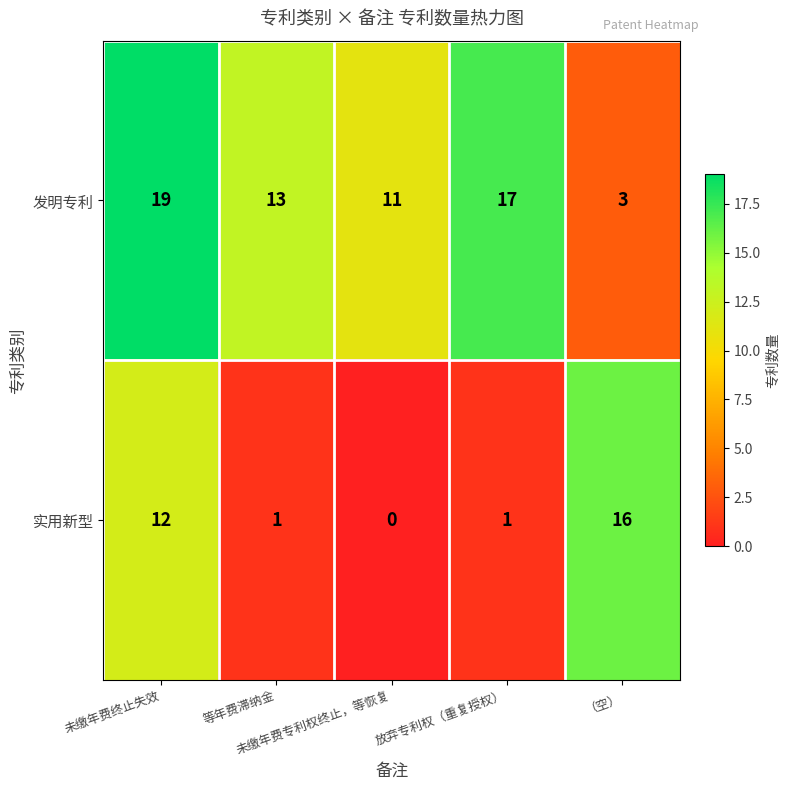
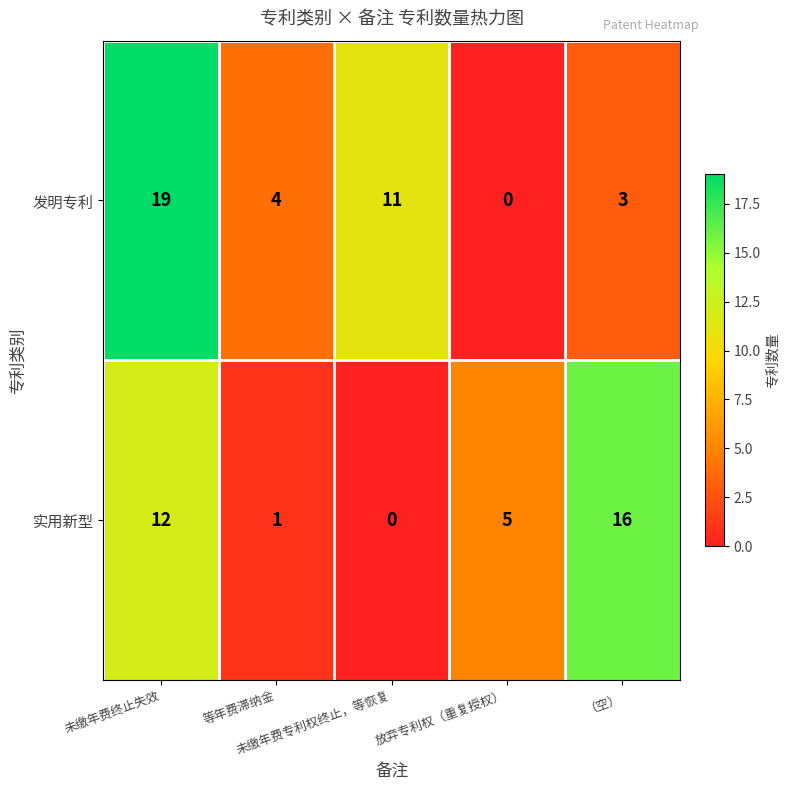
  {
    "发明专利": {
      "未缴年费终止失效": 19,
-     "等年费滞纳金": 13,
+     "等年费滞纳金": 4,
      "未缴年费专利权终止，等恢复": 11,
-     "放弃专利权（重复授权）": 17,
+     "放弃专利权（重复授权）": 0,
      "（空）": 3
    },
    "实用新型": {
      "未缴年费终止失效": 12,
      "等年费滞纳金": 1,
      "未缴年费专利权终止，等恢复": 0,
-     "放弃专利权（重复授权）": 1,
+     "放弃专利权（重复授权）": 5,
      "（空）": 16
    }
  }
